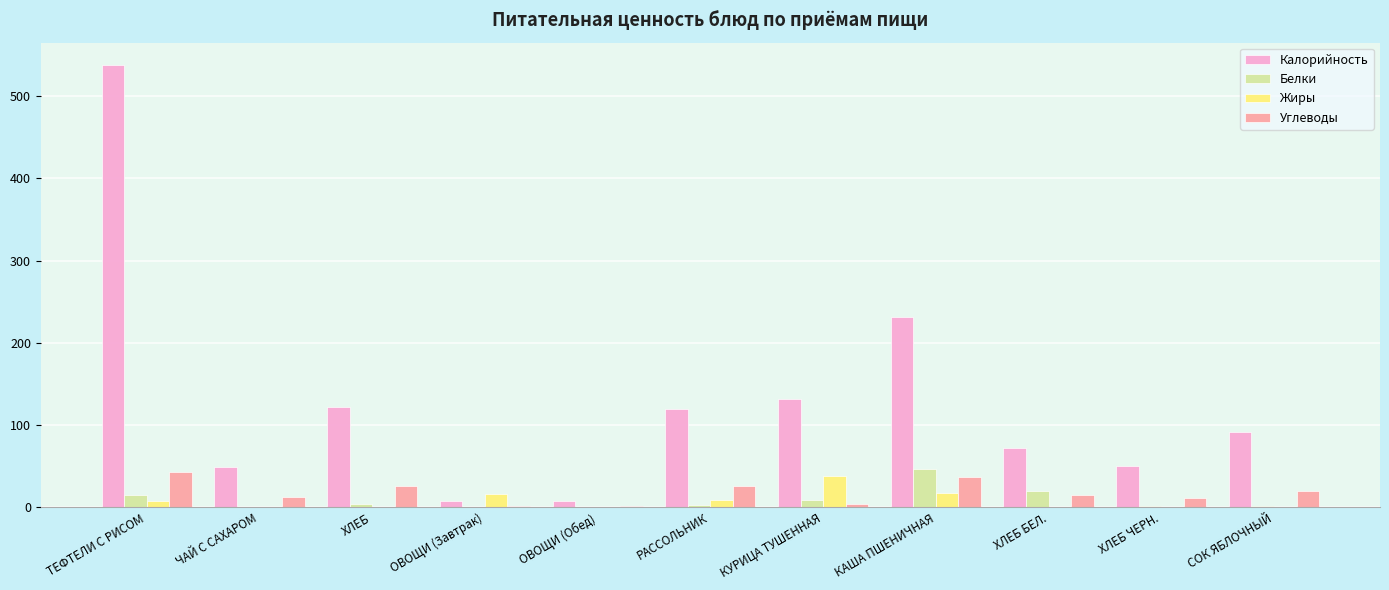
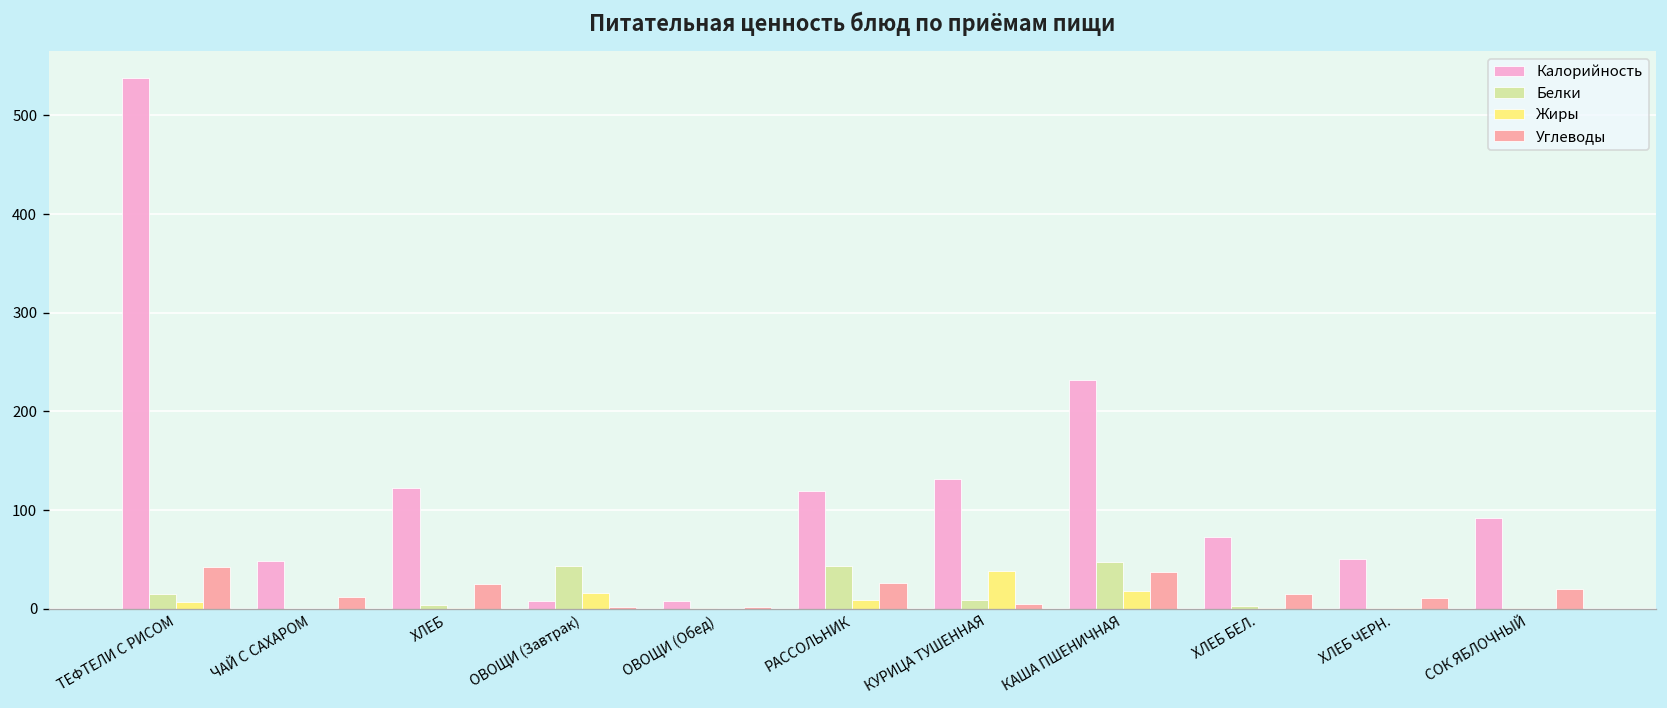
  {
    "Белки": {
      "ТЕФТЕЛИ С РИСОМ": 20,
      "ХЛЕБ": 0,
-     "ОВОЩИ (Завтрак)": 0,
-     "РАССОЛЬНИК": 0,
+     "ОВОЩИ (Завтрак)": 40,
+     "РАССОЛЬНИК": 40,
      "КУРИЦА ТУШЕННАЯ": 10,
      "КАША ПШЕНИЧНАЯ": 50,
-     "ХЛЕБ БЕЛ.": 20
+     "ХЛЕБ БЕЛ.": 0
    },
    "Жиры": {
      "ТЕФТЕЛИ С РИСОМ": 10,
      "ЧАЙ С САХАРОМ": 0,
      "ОВОЩИ (Завтрак)": 20,
      "РАССОЛЬНИК": 10,
      "КУРИЦА ТУШЕННАЯ": 40,
      "КАША ПШЕНИЧНАЯ": 20
    }
  }
